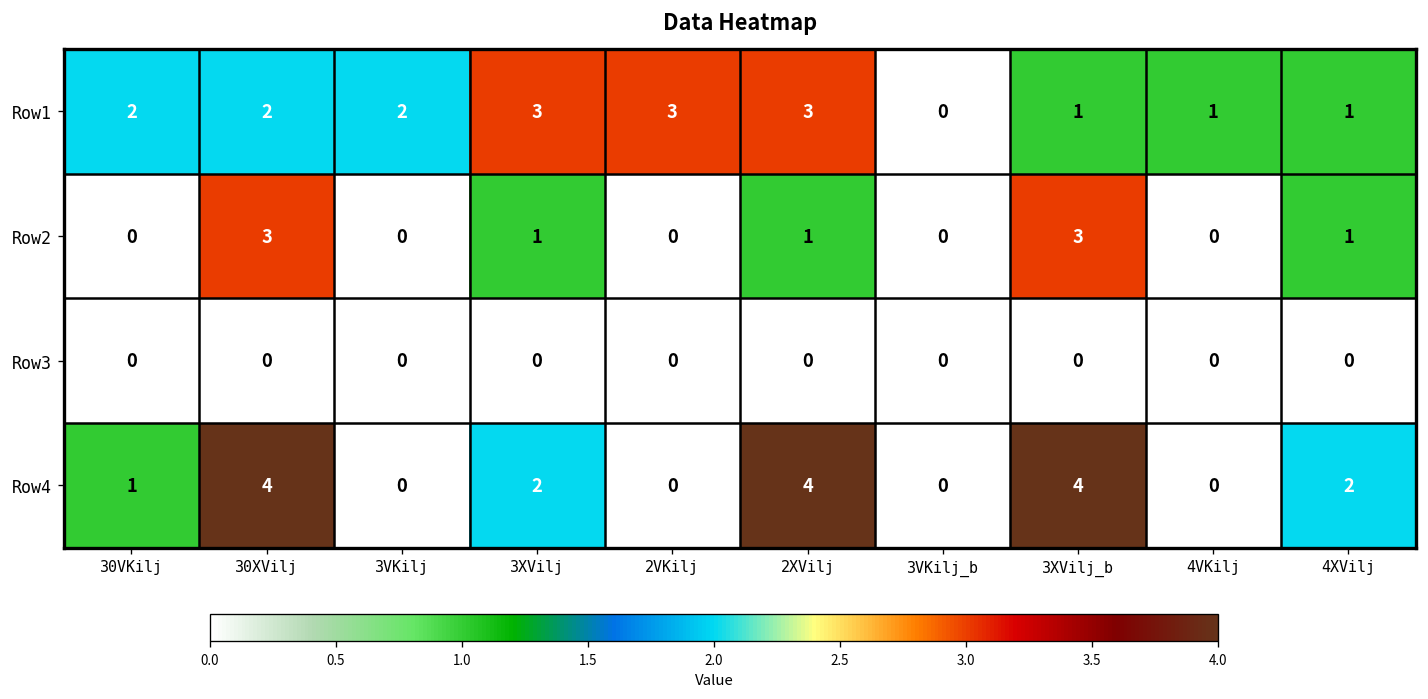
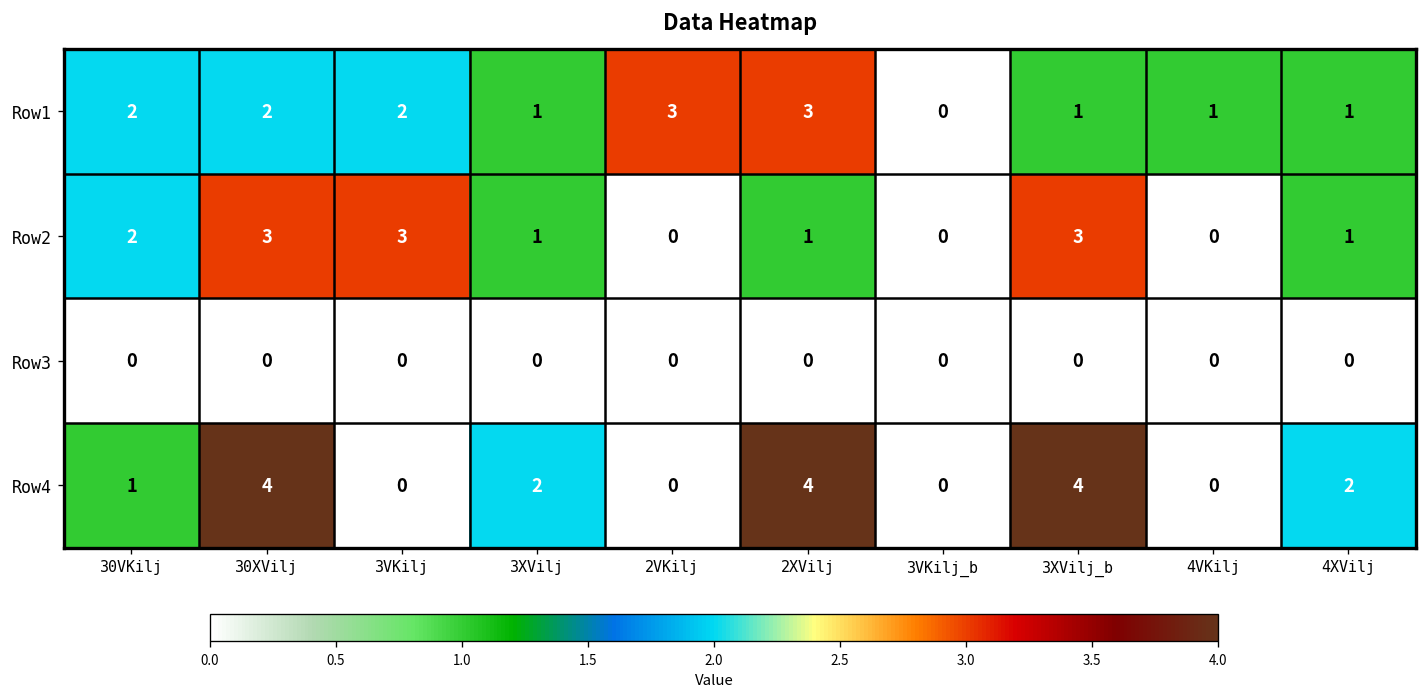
  {
    "Row1": {
      "30VKilj": 2,
      "30XVilj": 2,
      "3VKilj": 2,
-     "3XVilj": 3,
+     "3XVilj": 1,
      "2VKilj": 3,
      "2XVilj": 3,
      "3VKilj_b": 0,
      "3XVilj_b": 1,
      "4VKilj": 1,
      "4XVilj": 1
    },
    "Row2": {
-     "30VKilj": 0,
+     "30VKilj": 2,
      "30XVilj": 3,
-     "3VKilj": 0,
+     "3VKilj": 3,
      "3XVilj": 1,
      "2VKilj": 0,
      "2XVilj": 1,
      "3VKilj_b": 0,
      "3XVilj_b": 3,
      "4VKilj": 0,
      "4XVilj": 1
    },
    "Row3": {
      "30VKilj": 0,
      "30XVilj": 0,
      "3VKilj": 0,
      "3XVilj": 0,
      "2VKilj": 0,
      "2XVilj": 0,
      "3VKilj_b": 0,
      "3XVilj_b": 0,
      "4VKilj": 0,
      "4XVilj": 0
    },
    "Row4": {
      "30VKilj": 1,
      "30XVilj": 4,
      "3VKilj": 0,
      "3XVilj": 2,
      "2VKilj": 0,
      "2XVilj": 4,
      "3VKilj_b": 0,
      "3XVilj_b": 4,
      "4VKilj": 0,
      "4XVilj": 2
    }
  }
